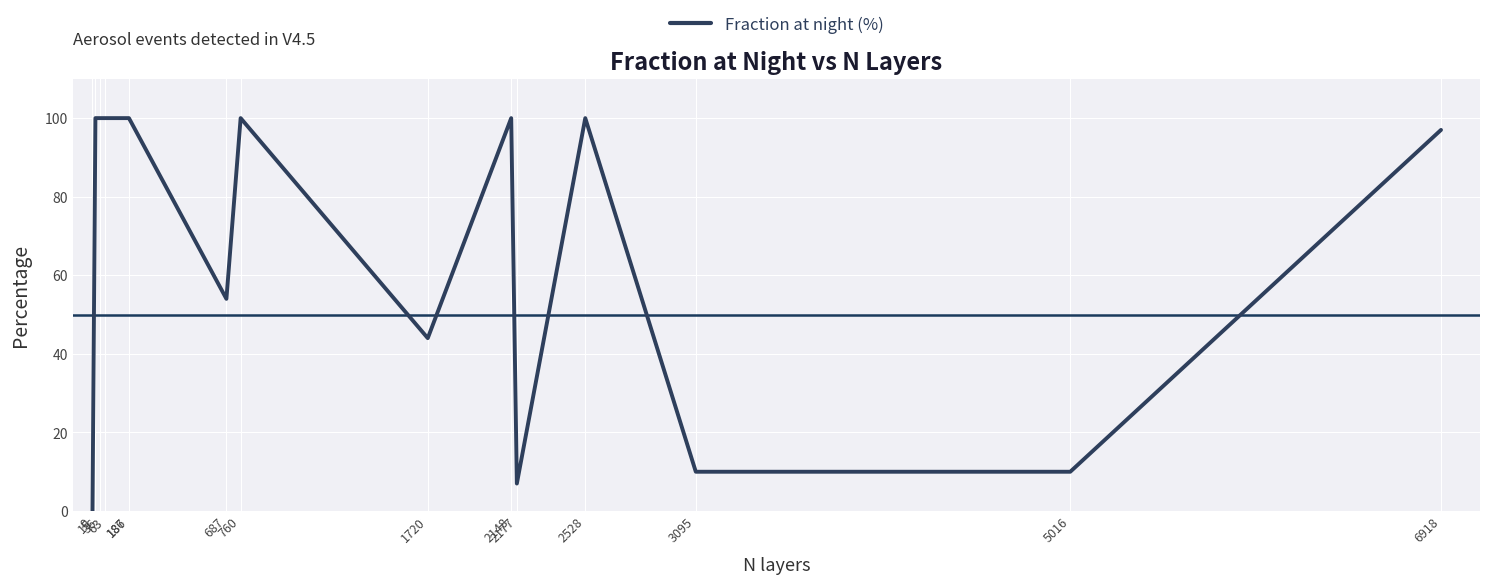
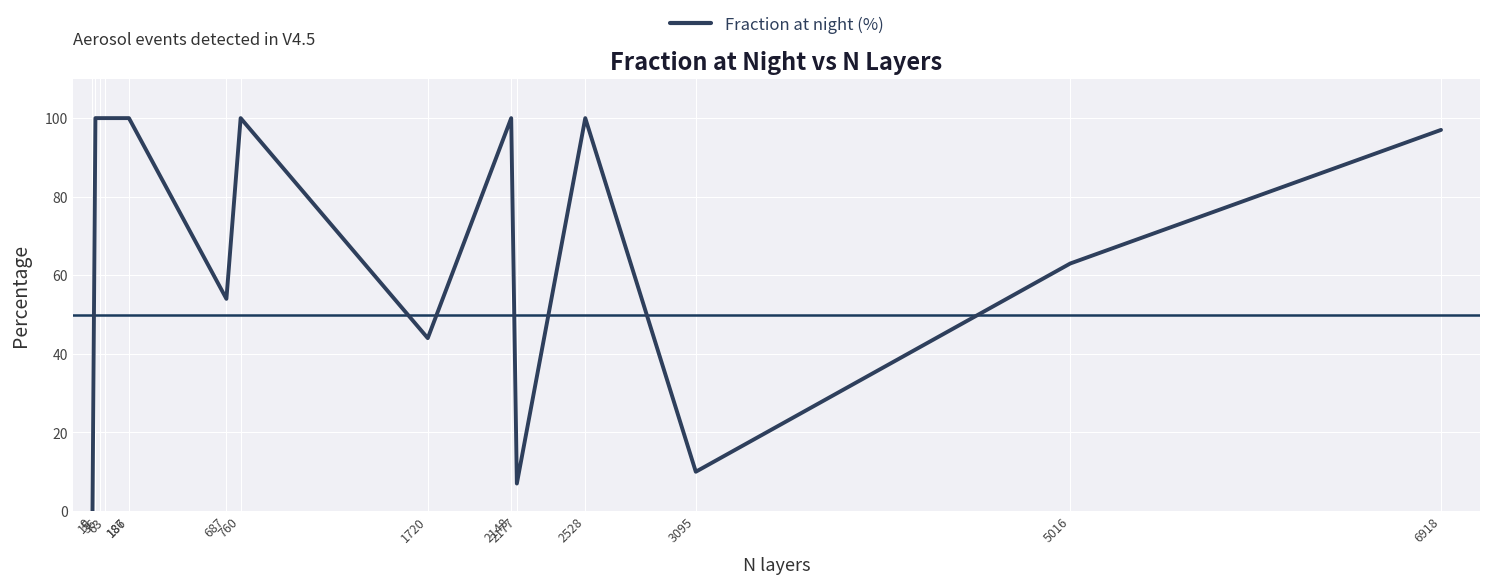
  {
    "0": 0,
    "15": 100,
    "36": 100,
    "63": 100,
    "186": 100,
    "187": 100,
    "687": 54,
    "760": 100,
    "1720": 44,
    "2148": 100,
    "2177": 7,
    "2528": 100,
    "3095": 10,
-   "5016": 10,
+   "5016": 63,
    "6918": 97
  }
